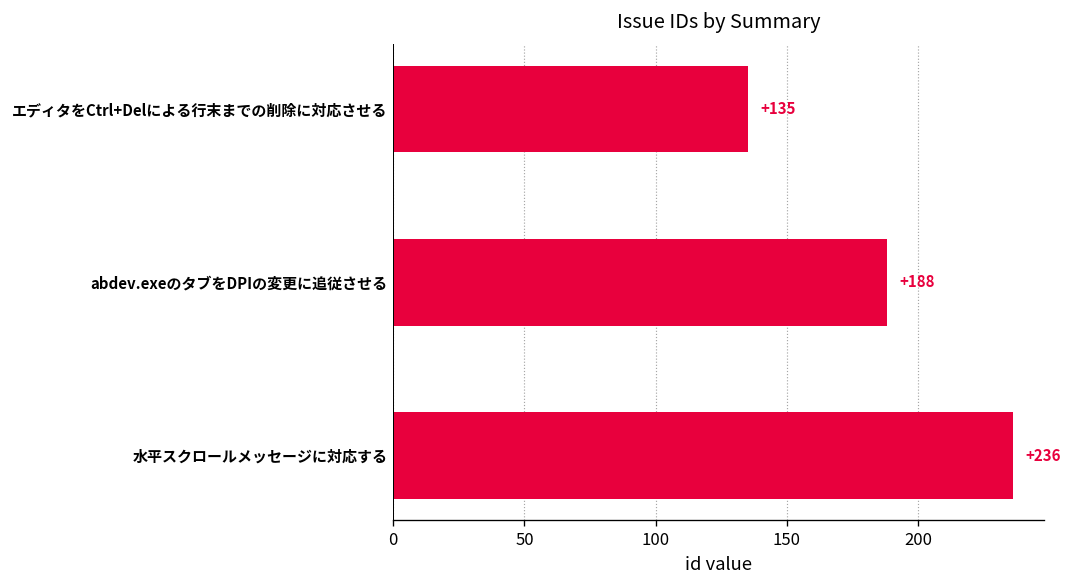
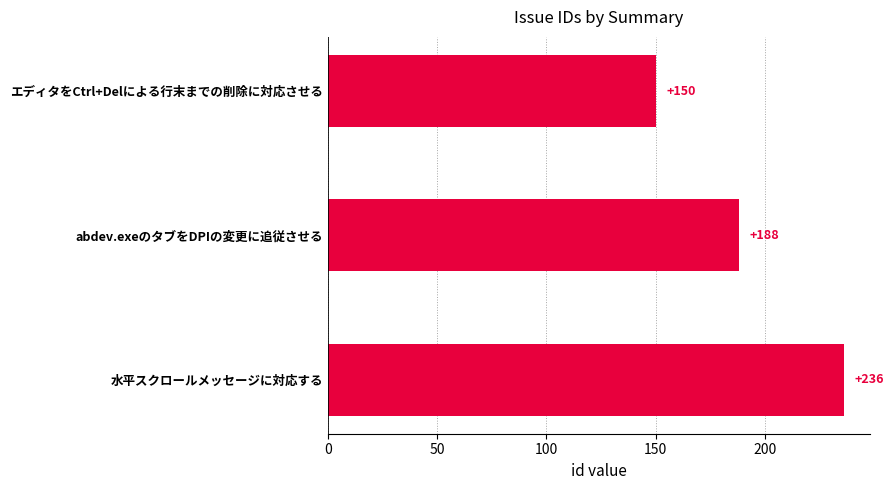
  {
-   "エディタをCtrl+Delによる行末までの削除に対応させる": "+135",
+   "エディタをCtrl+Delによる行末までの削除に対応させる": "+150",
    "abdev.exeのタブをDPIの変更に追従させる": "+188",
    "水平スクロールメッセージに対応する": "+236"
  }
